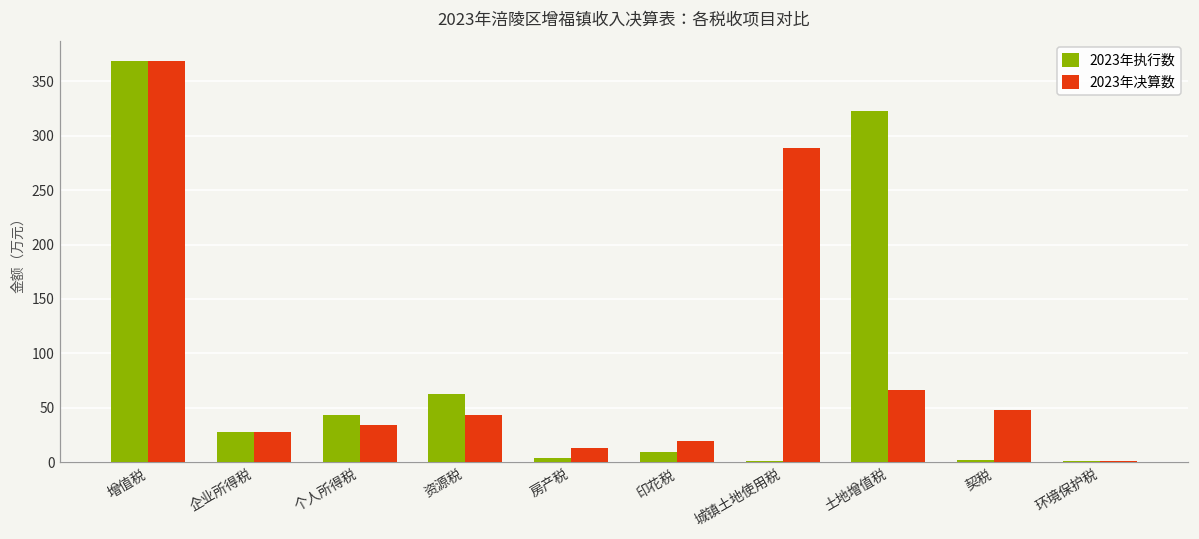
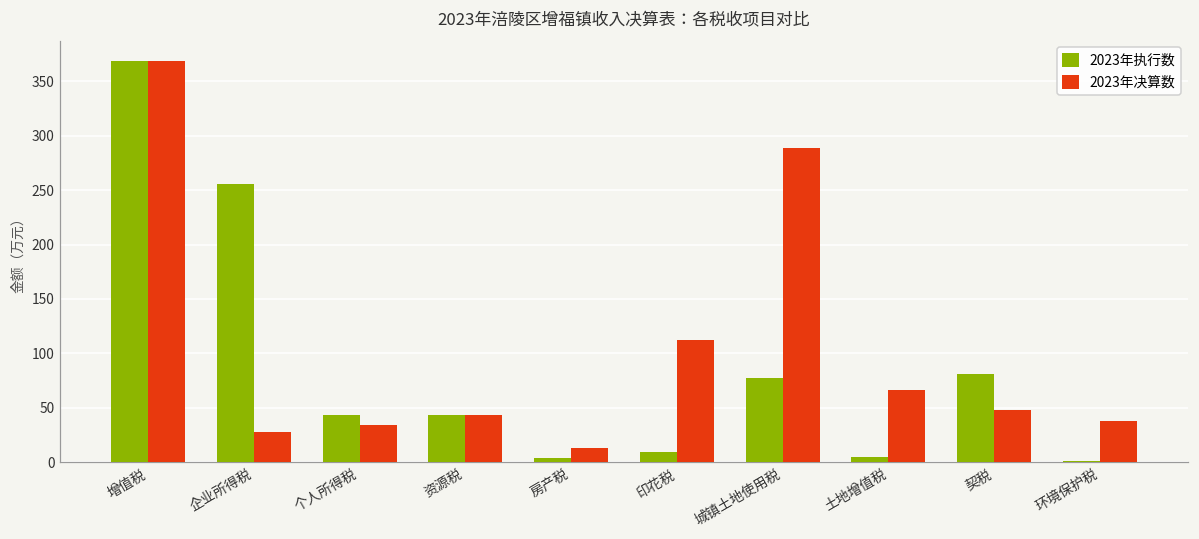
  {
    "2023年执行数": {
      "增值税": 370,
-     "企业所得税": 30,
+     "企业所得税": 260,
      "个人所得税": 40,
-     "资源税": 60,
+     "资源税": 40,
      "房产税": 0,
      "印花税": 10,
-     "城镇土地使用税": 0,
-     "土地增值税": 320,
-     "契税": 0
+     "城镇土地使用税": 80,
+     "土地增值税": 10,
+     "契税": 80
    },
    "2023年决算数": {
      "增值税": 370,
      "企业所得税": 30,
      "个人所得税": 30,
      "资源税": 40,
      "房产税": 10,
-     "印花税": 20,
+     "印花税": 110,
      "城镇土地使用税": 290,
      "土地增值税": 70,
      "契税": 50,
-     "环境保护税": 0
+     "环境保护税": 40
    }
  }
